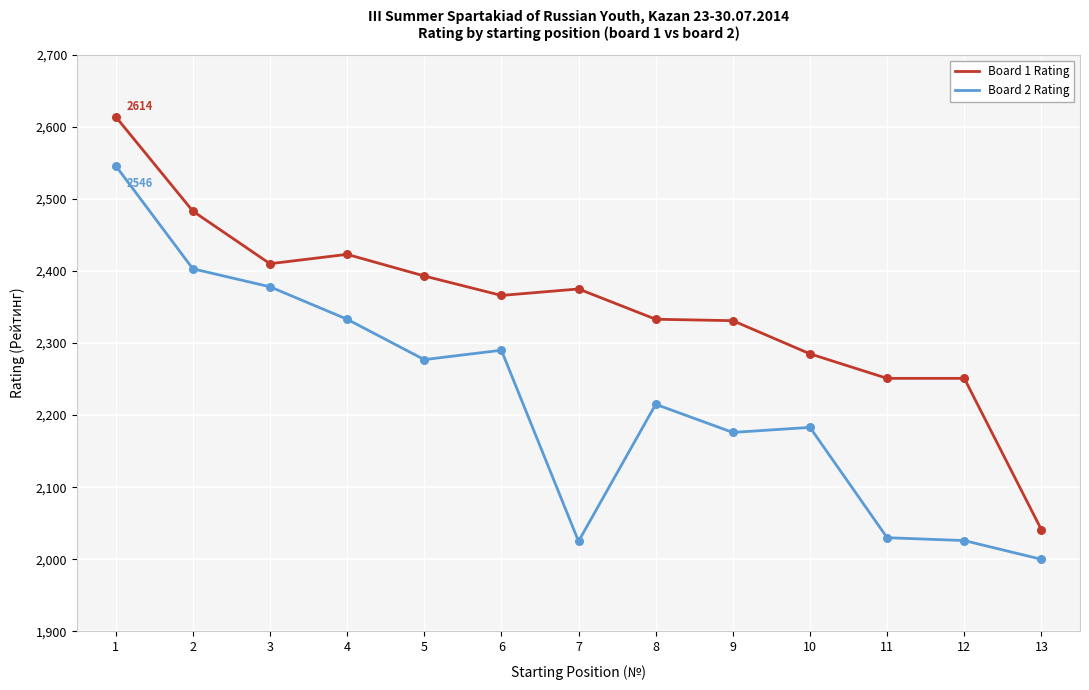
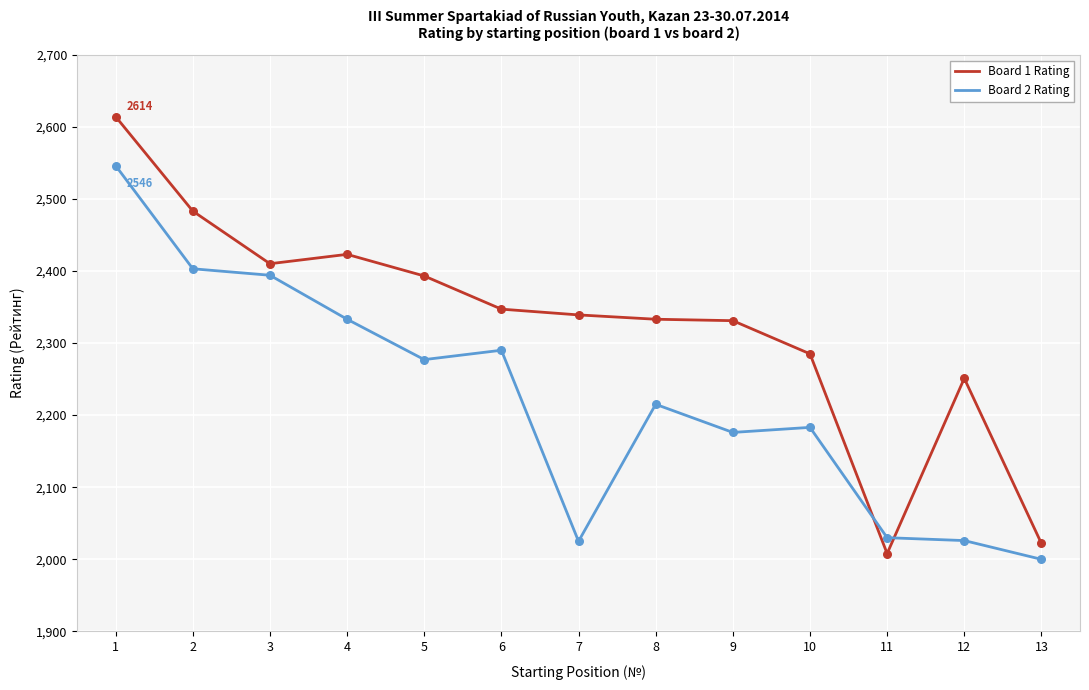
  {
    "Board 1 Rating": {
      "2": "2,480",
      "3": "2,410",
      "4": "2,420",
      "5": "2,390",
-     "6": "2,370",
-     "7": "2,380",
+     "6": "2,350",
+     "7": "2,340",
      "8": "2,330",
      "9": "2,330",
      "10": "2,290",
-     "11": "2,250",
+     "11": "2,010",
      "12": "2,250",
-     "13": "2,040"
+     "13": "2,020"
    },
    "Board 2 Rating": {
      "2": "2,400",
-     "3": "2,380",
+     "3": "2,390",
      "4": "2,330",
      "5": "2,280",
      "6": "2,290",
      "7": "2,030",
      "8": "2,220",
      "9": "2,180",
      "10": "2,180",
      "11": "2,030",
      "12": "2,030",
      "13": "2,000"
    }
  }
